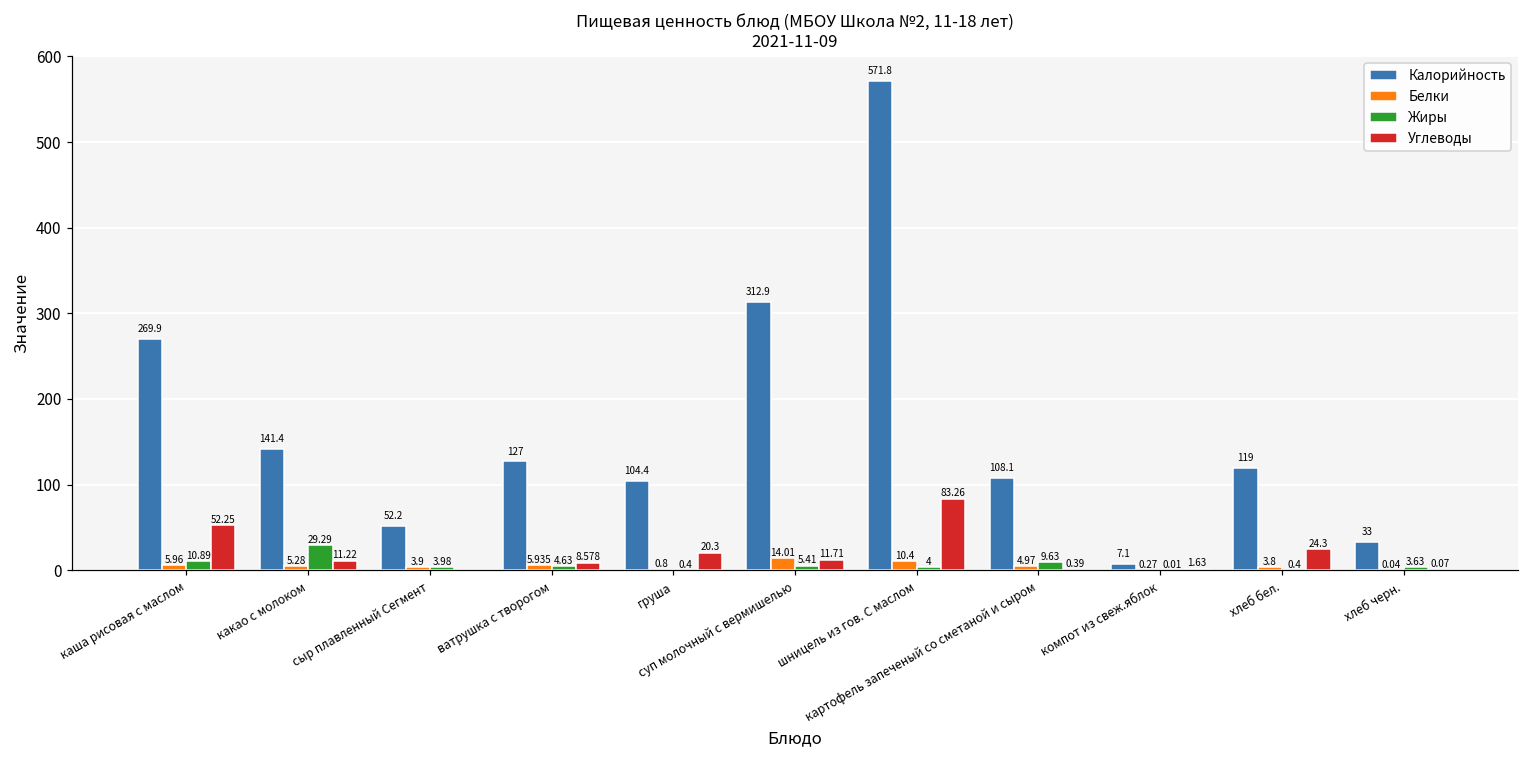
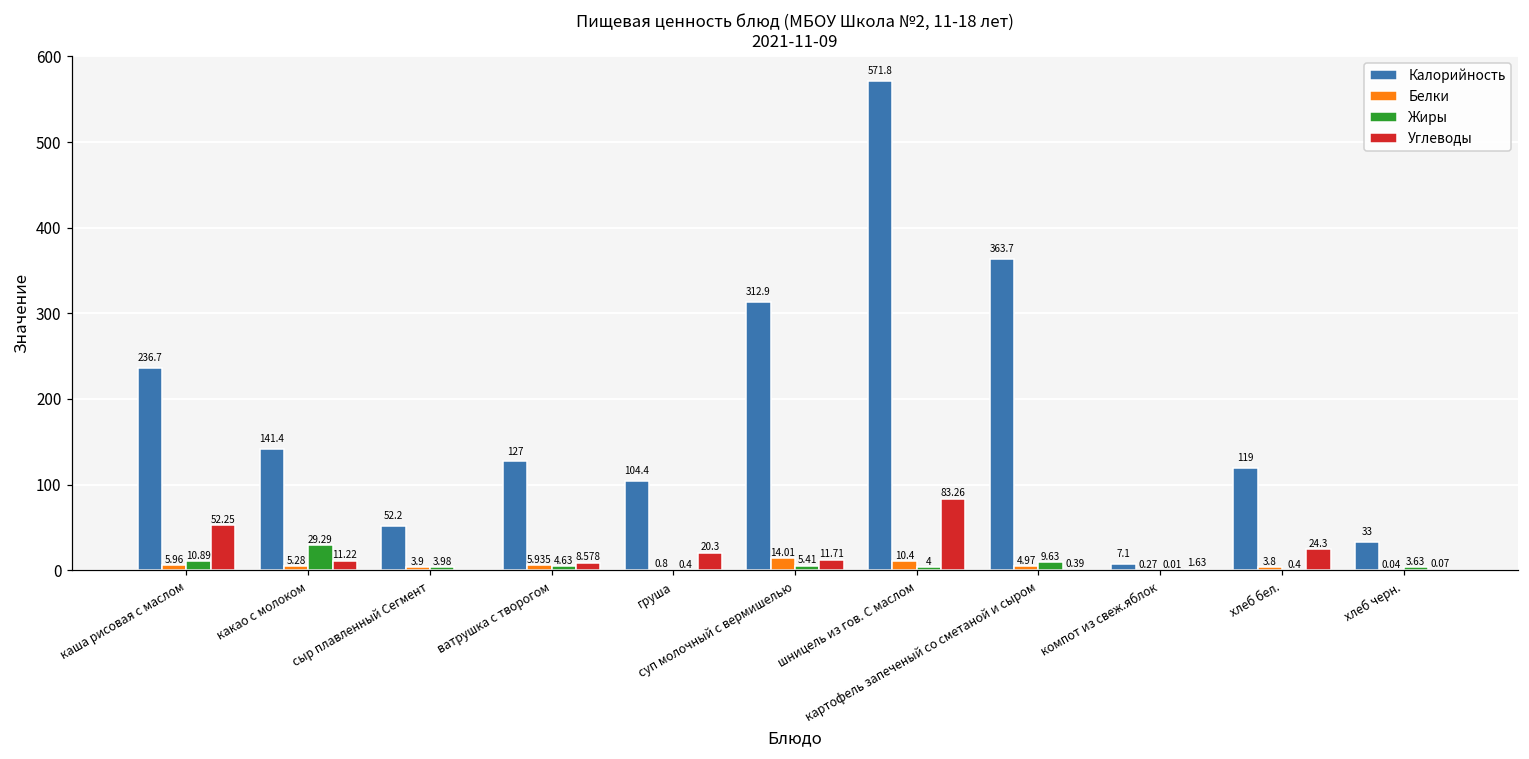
  {
    "Калорийность": {
-     "каша рисовая с маслом": 269.9,
+     "каша рисовая с маслом": 236.7,
      "какао с молоком": 141.4,
      "сыр плавленный Сегмент": 52.2,
      "ватрушка с творогом": 127,
      "груша": 104.4,
      "суп молочный с вермишелью": 312.9,
      "шницель из гов. С маслом": 571.8,
-     "картофель запеченый со сметаной и сыром": 108.1,
+     "картофель запеченый со сметаной и сыром": 363.7,
      "компот из свеж.яблок": 7.1,
      "хлеб бел.": 119,
      "хлеб черн.": 33
    },
    "Белки": {
      "каша рисовая с маслом": 5.96,
      "какао с молоком": 5.28,
      "сыр плавленный Сегмент": 3.9,
      "ватрушка с творогом": 5.935,
      "груша": 0.8,
      "суп молочный с вермишелью": 14.01,
      "шницель из гов. С маслом": 10.4,
      "картофель запеченый со сметаной и сыром": 4.97,
      "компот из свеж.яблок": 0.27,
      "хлеб бел.": 3.8,
      "хлеб черн.": 0.04
    },
    "Жиры": {
      "каша рисовая с маслом": 10.89,
      "какао с молоком": 29.29,
      "сыр плавленный Сегмент": 3.98,
      "ватрушка с творогом": 4.63,
      "груша": 0.4,
      "суп молочный с вермишелью": 5.41,
      "шницель из гов. С маслом": 4,
      "картофель запеченый со сметаной и сыром": 9.63,
      "компот из свеж.яблок": 0.01,
      "хлеб бел.": 0.4,
      "хлеб черн.": 3.63
    },
    "Углеводы": {
      "каша рисовая с маслом": 52.25,
      "какао с молоком": 11.22,
      "ватрушка с творогом": 8.578,
      "груша": 20.3,
      "суп молочный с вермишелью": 11.71,
      "шницель из гов. С маслом": 83.26,
      "картофель запеченый со сметаной и сыром": 0.39,
      "компот из свеж.яблок": 1.63,
      "хлеб бел.": 24.3,
      "хлеб черн.": 0.07
    }
  }
